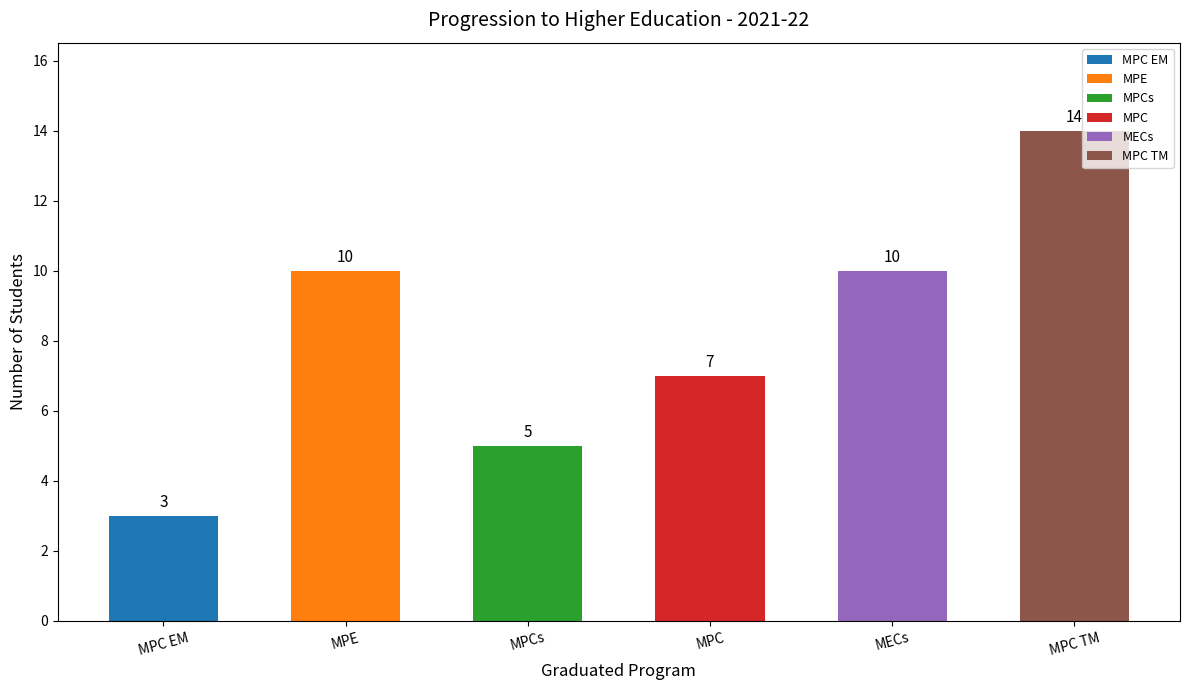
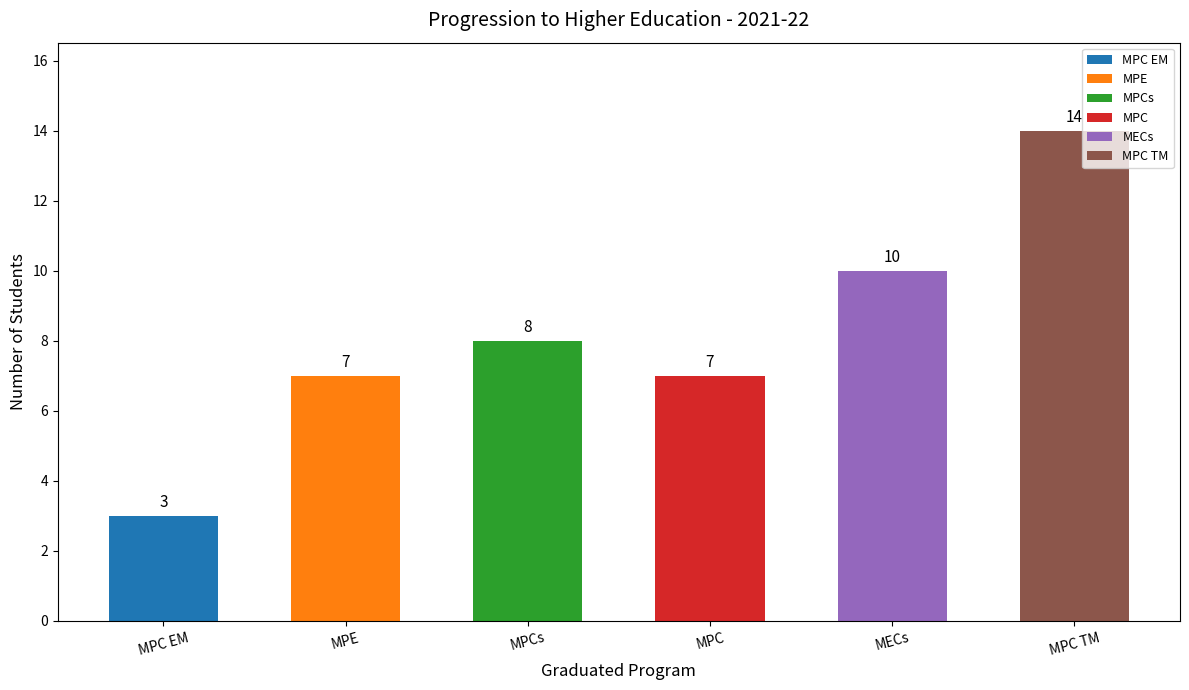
  {
    "MPC EM": 3,
-   "MPE": 10,
-   "MPCs": 5,
+   "MPE": 7,
+   "MPCs": 8,
    "MPC": 7,
    "MECs": 10
  }
